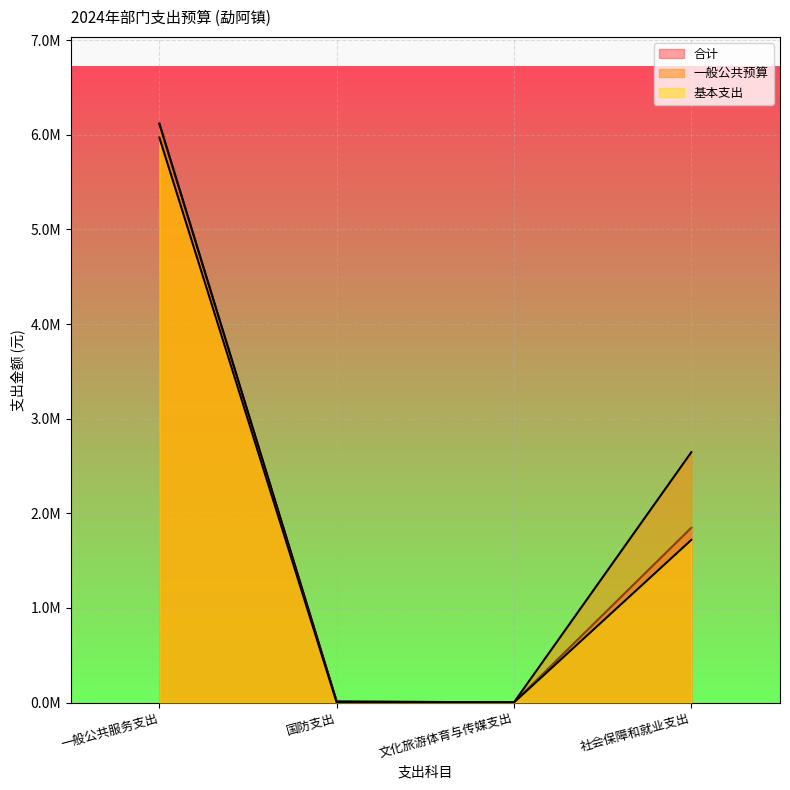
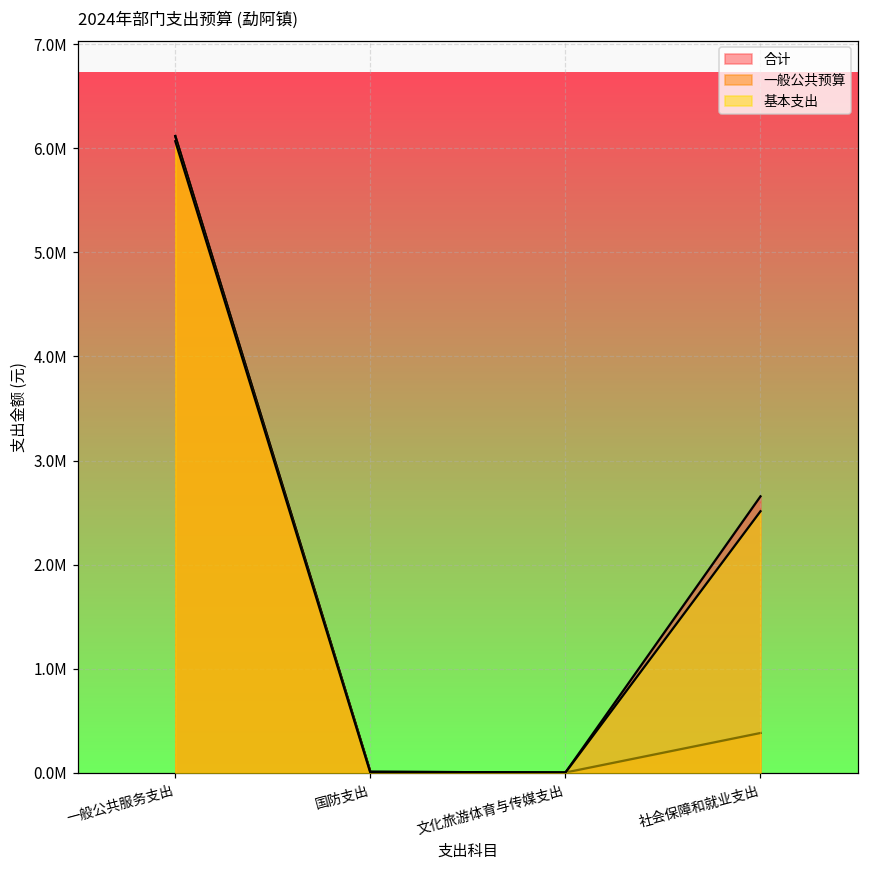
  {
    "合计": {
-     "社会保障和就业支出": 1800000
+     "社会保障和就业支出": 2700000
    },
    "一般公共预算": {
-     "社会保障和就业支出": 2600000
+     "社会保障和就业支出": 400000
    },
    "基本支出": {
-     "一般公共服务支出": 6000000,
-     "社会保障和就业支出": 1700000
+     "一般公共服务支出": 6100000,
+     "社会保障和就业支出": 2500000
    }
  }
